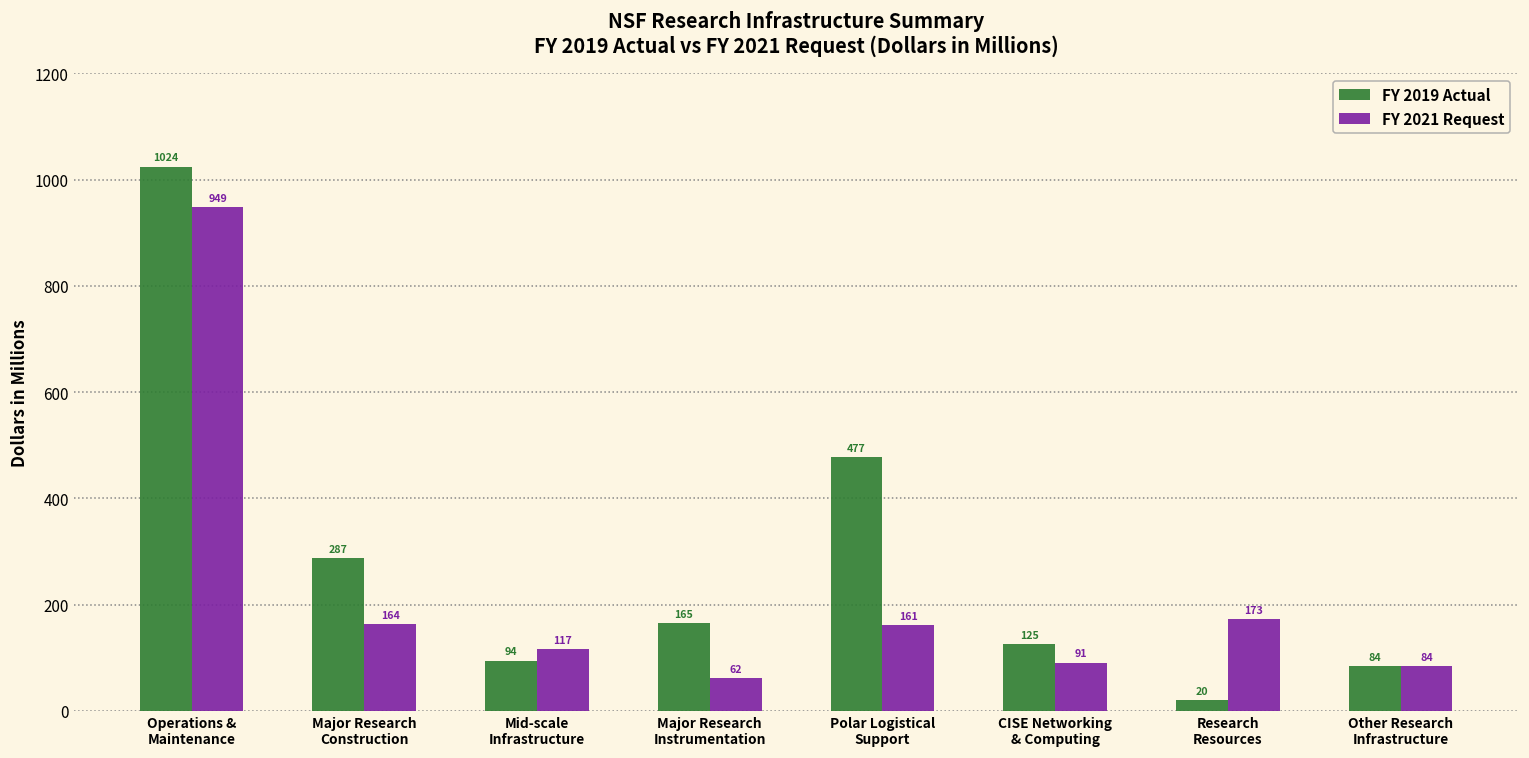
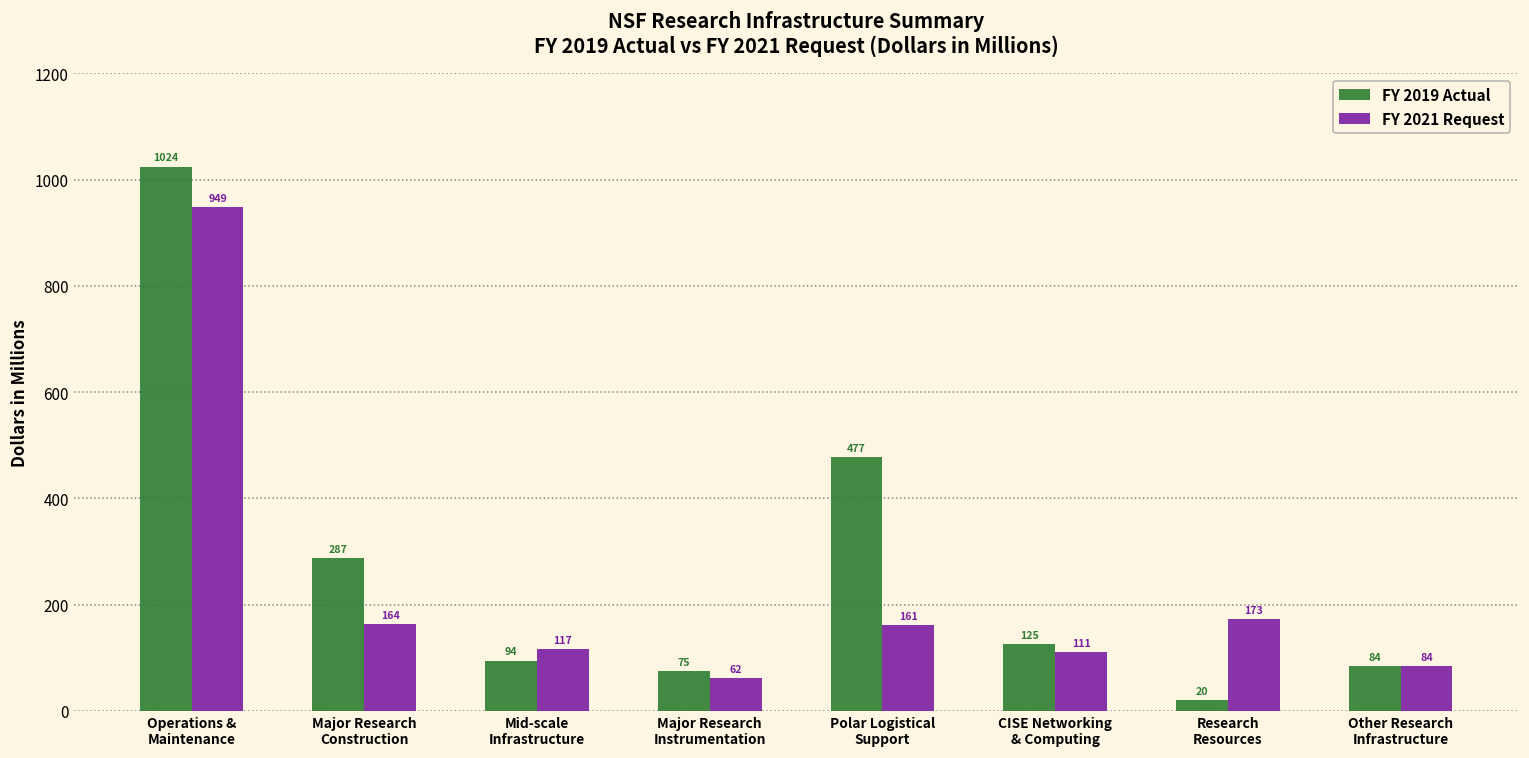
  {
    "FY 2019 Actual": {
      "Operations & Maintenance": 1024,
      "Major Research Construction": 287,
      "Mid-scale Infrastructure": 94,
-     "Major Research Instrumentation": 165,
+     "Major Research Instrumentation": 75,
      "Polar Logistical Support": 477,
      "CISE Networking & Computing": 125,
      "Research Resources": 20,
      "Other Research Infrastructure": 84
    },
    "FY 2021 Request": {
      "Operations & Maintenance": 949,
      "Major Research Construction": 164,
      "Mid-scale Infrastructure": 117,
      "Major Research Instrumentation": 62,
      "Polar Logistical Support": 161,
-     "CISE Networking & Computing": 91,
+     "CISE Networking & Computing": 111,
      "Research Resources": 173,
      "Other Research Infrastructure": 84
    }
  }
